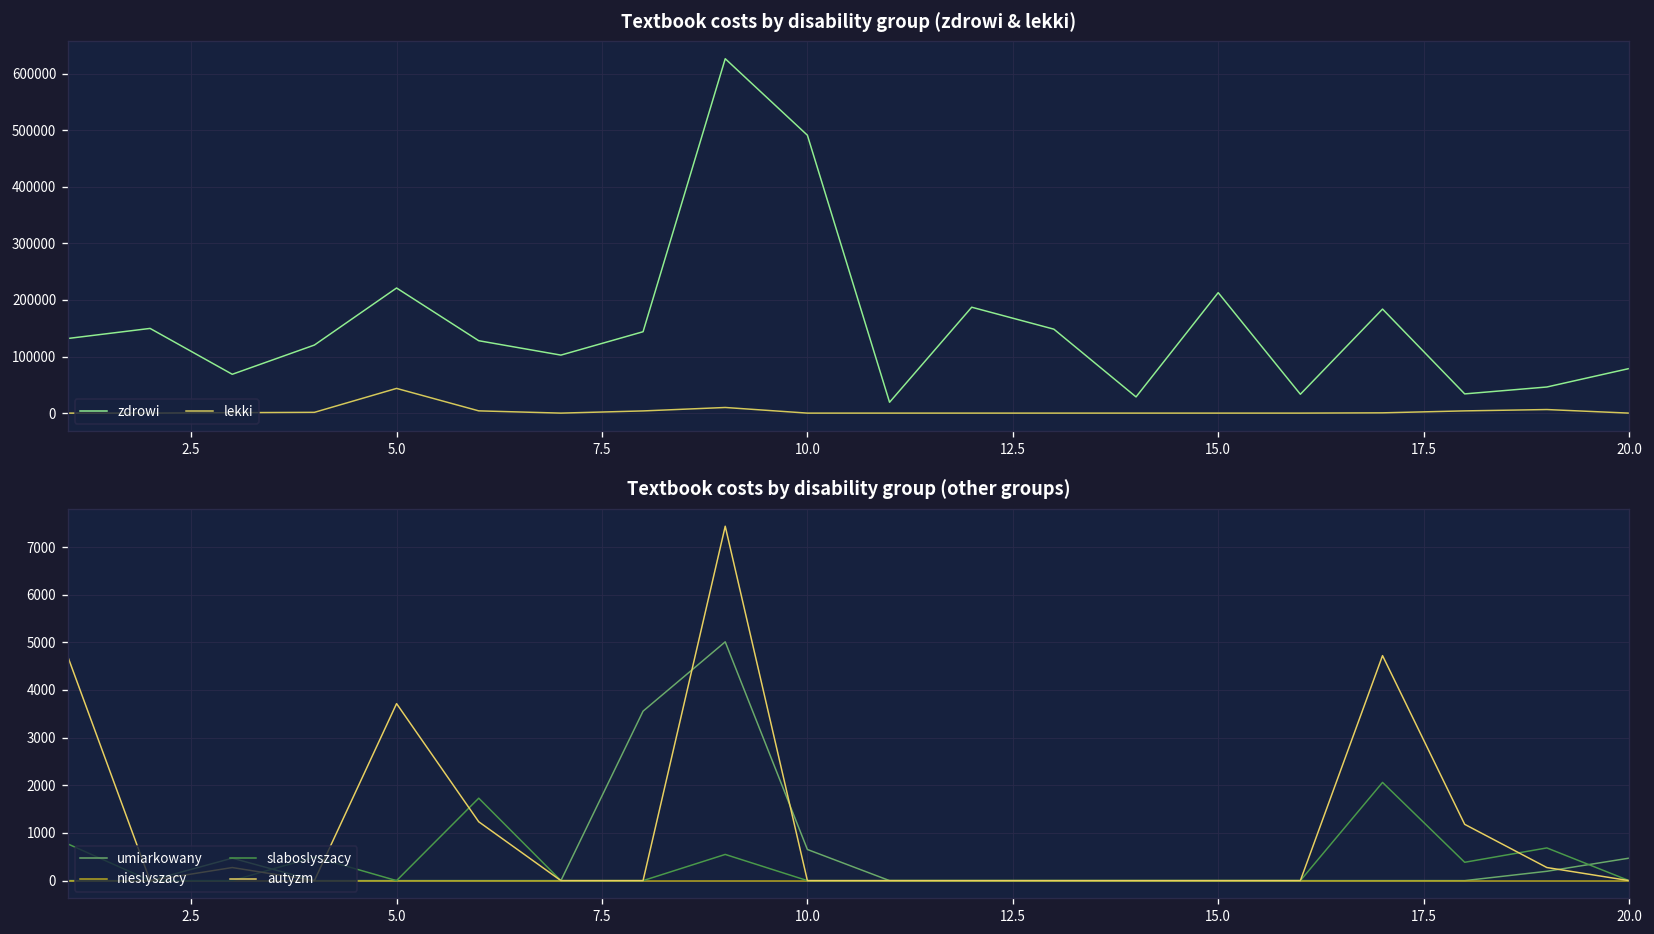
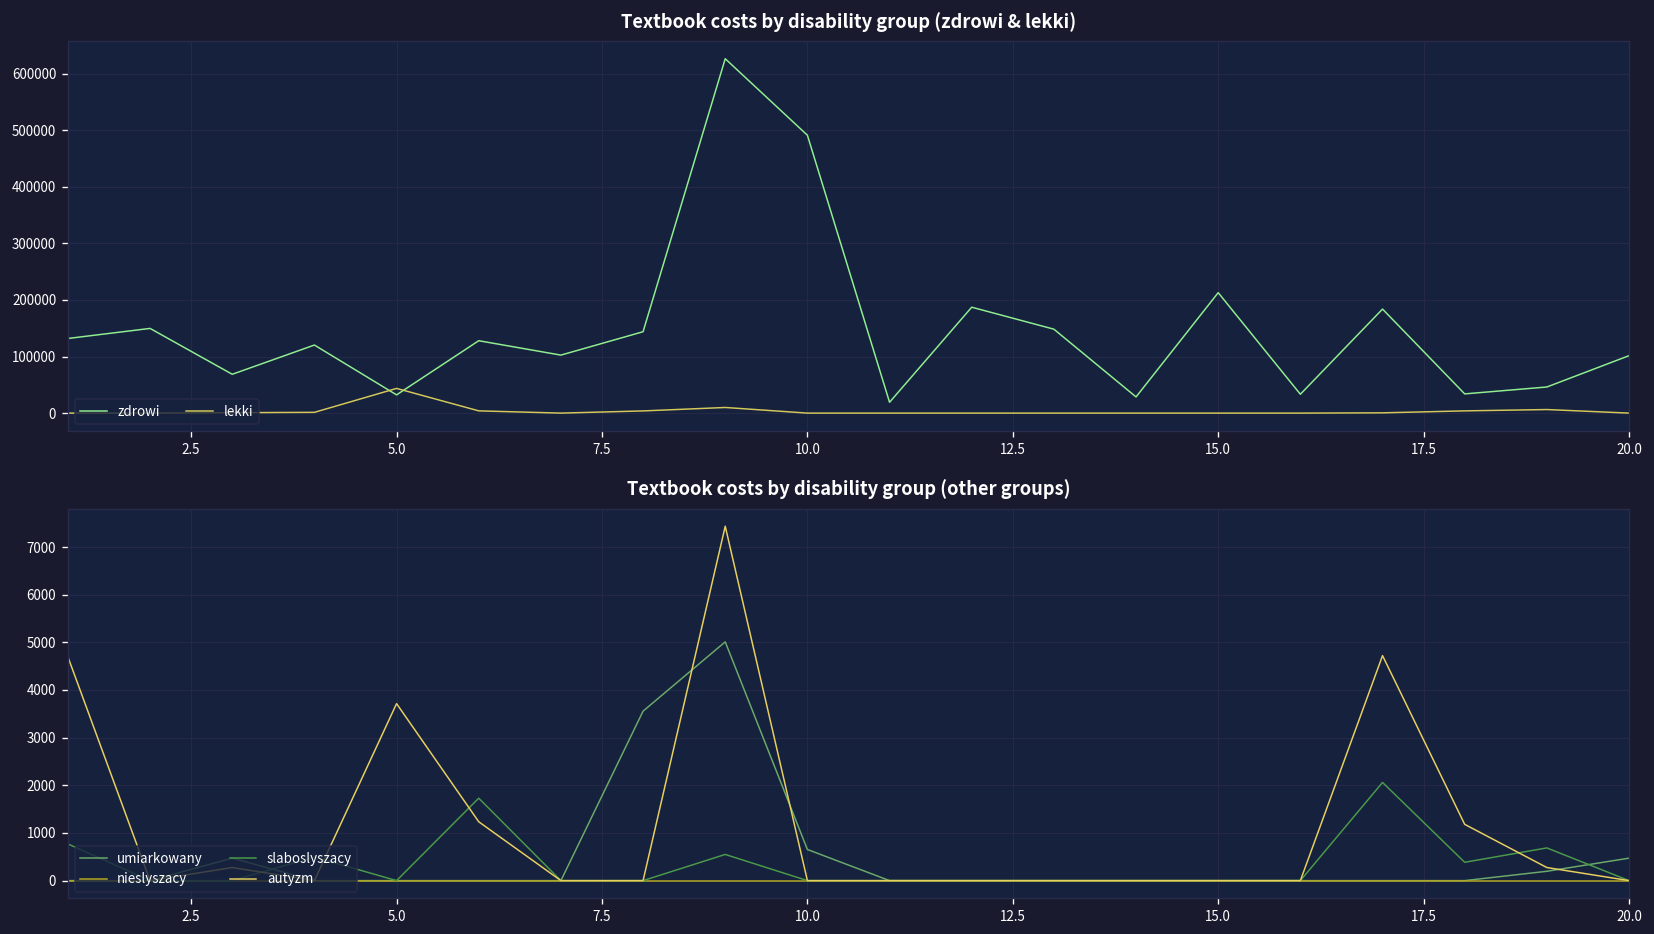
  {
    "Textbook costs by disability group (zdrowi & lekki)": {
      "zdrowi": {
-       "5.0": 220000,
+       "5.0": 30000,
        "10.0": 490000,
        "15.0": 210000,
-       "20.0": 80000
+       "20.0": 100000
      },
      "lekki": {
        "5.0": 40000,
        "10.0": 0,
        "15.0": 0,
        "20.0": 0
      }
    },
    "Textbook costs by disability group (other groups)": {
      "autyzm": {
        "5.0": 3700
      }
    }
  }
